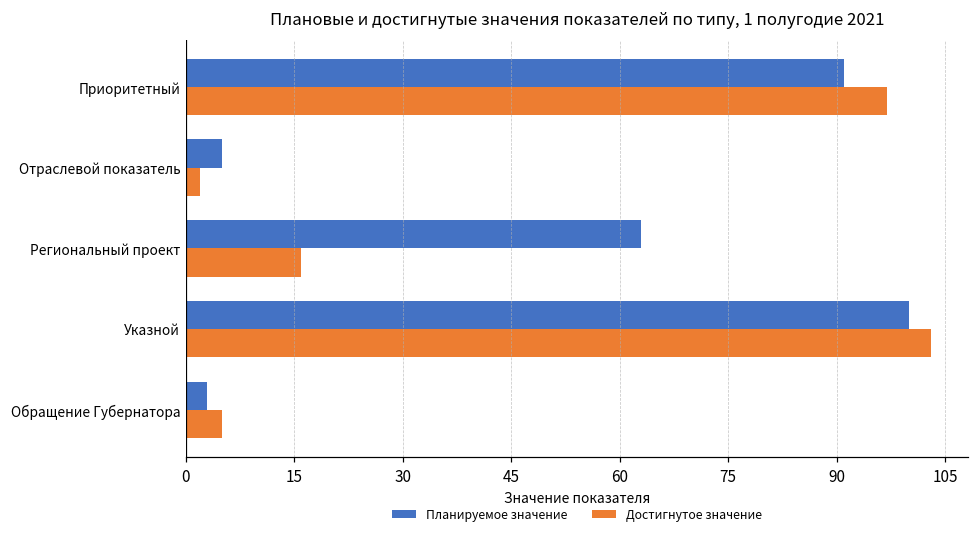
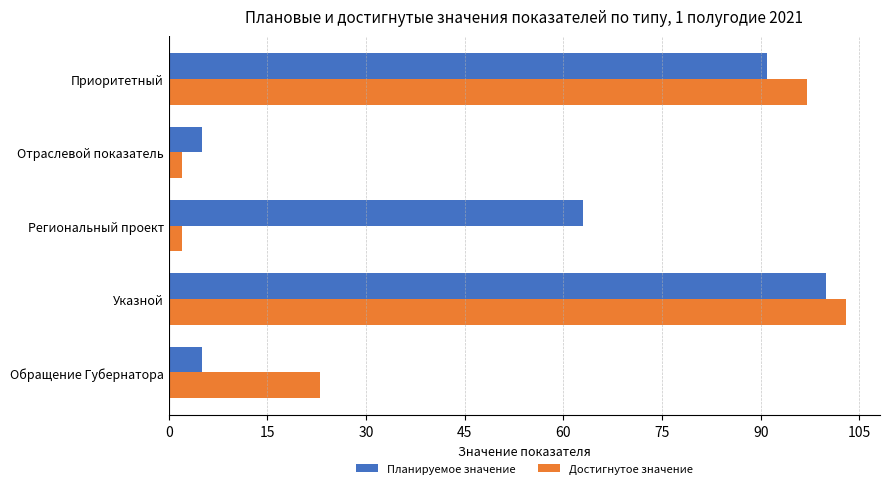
  {
    "Планируемое значение": {
      "Приоритетный": 91,
      "Отраслевой показатель": 5,
      "Региональный проект": 63,
      "Указной": 100,
-     "Обращение Губернатора": 3
+     "Обращение Губернатора": 5
    },
    "Достигнутое значение": {
      "Приоритетный": 97,
      "Отраслевой показатель": 2,
-     "Региональный проект": 16,
+     "Региональный проект": 2,
      "Указной": 103,
-     "Обращение Губернатора": 5
+     "Обращение Губернатора": 23
    }
  }
